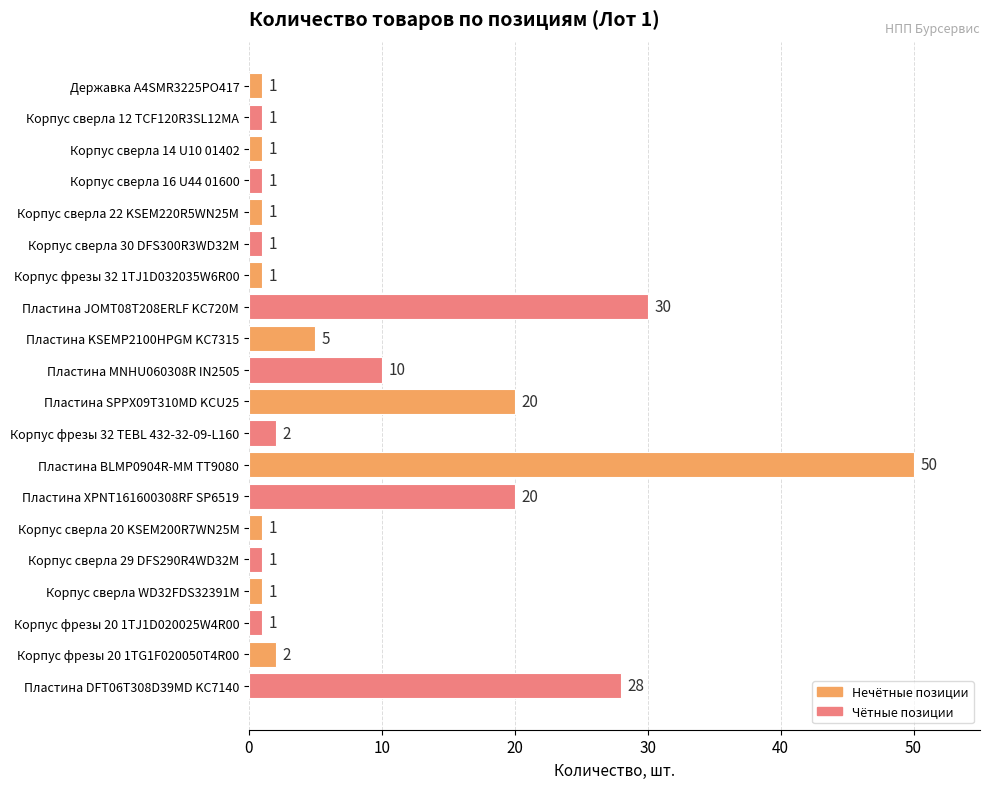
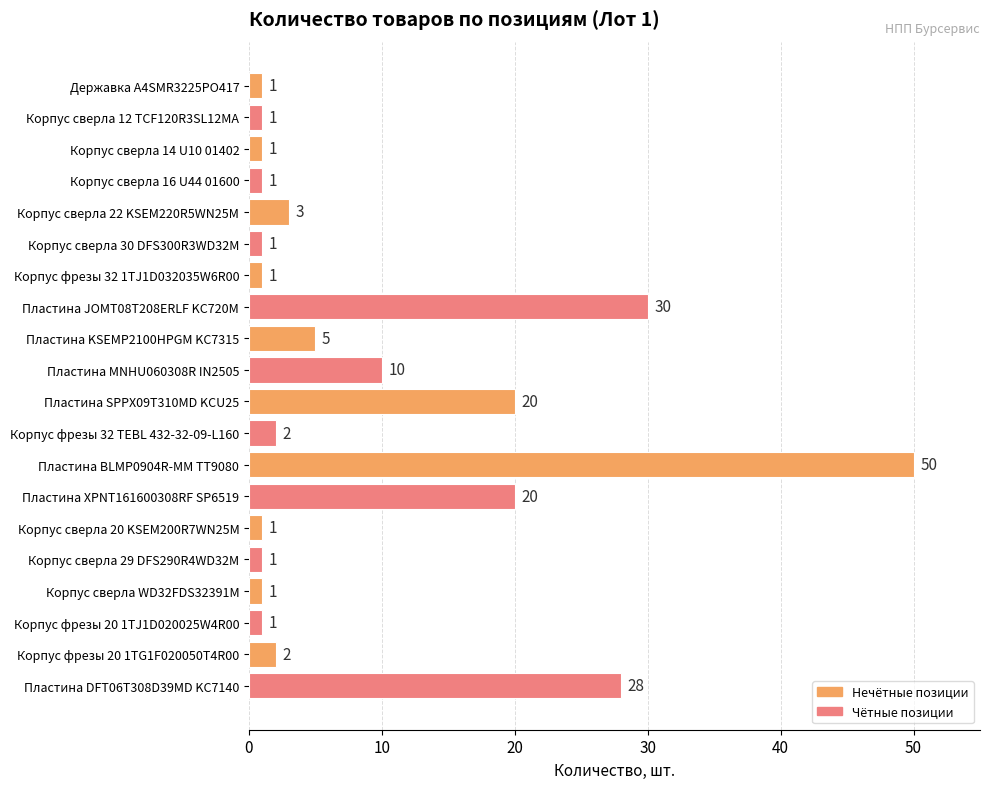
  {
    "Державка А4SMR3225PO417": 1,
    "Корпус сверла 12 TCF120R3SL12MA": 1,
    "Корпус сверла 14 U10 01402": 1,
    "Корпус сверла 16 U44 01600": 1,
-   "Корпус сверла 22 KSEM220R5WN25M": 1,
+   "Корпус сверла 22 KSEM220R5WN25M": 3,
    "Корпус сверла 30 DFS300R3WD32M": 1,
    "Корпус фрезы 32 1TJ1D032035W6R00": 1,
    "Пластина JOMT08T208ERLF KC720M": 30,
    "Пластина KSEMP2100HPGM KC7315": 5,
    "Пластина MNHU060308R IN2505": 10,
    "Пластина SPPX09T310MD KCU25": 20,
    "Корпус фрезы 32 TEBL 432-32-09-L160": 2,
    "Пластина BLMP0904R-MM TT9080": 50,
    "Пластина XPNT161600308RF SP6519": 20,
    "Корпус сверла 20 KSEM200R7WN25M": 1,
    "Корпус сверла 29 DFS290R4WD32M": 1,
    "Корпус сверла WD32FDS32391M": 1,
    "Корпус фрезы 20 1TJ1D020025W4R00": 1,
    "Корпус фрезы 20 1TG1F020050T4R00": 2,
    "Пластина DFT06T308D39MD KC7140": 28
  }
